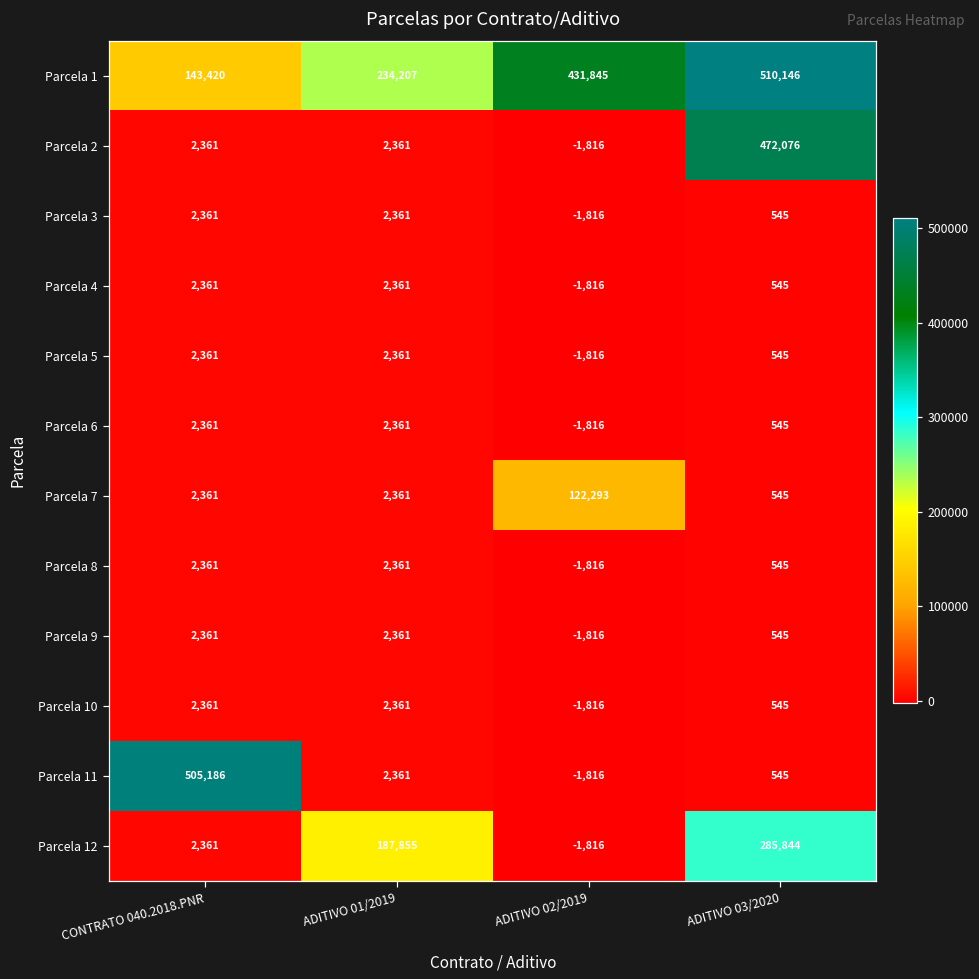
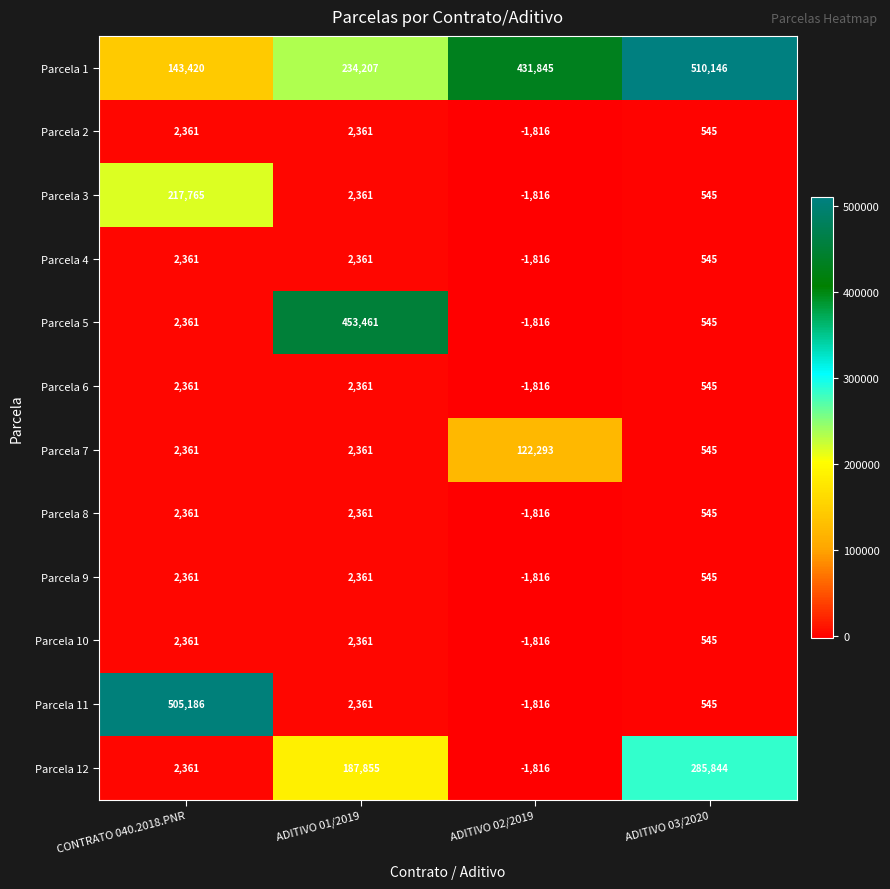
  {
    "Parcela 1": {
      "CONTRATO 040.2018.PNR": "143,420",
      "ADITIVO 01/2019": "234,207",
      "ADITIVO 02/2019": "431,845",
      "ADITIVO 03/2020": "510,146"
    },
    "Parcela 2": {
      "CONTRATO 040.2018.PNR": "2,361",
      "ADITIVO 01/2019": "2,361",
      "ADITIVO 02/2019": "-1,816",
-     "ADITIVO 03/2020": "472,076"
+     "ADITIVO 03/2020": "545"
    },
    "Parcela 3": {
-     "CONTRATO 040.2018.PNR": "2,361",
+     "CONTRATO 040.2018.PNR": "217,765",
      "ADITIVO 01/2019": "2,361",
      "ADITIVO 02/2019": "-1,816",
      "ADITIVO 03/2020": "545"
    },
    "Parcela 4": {
      "CONTRATO 040.2018.PNR": "2,361",
      "ADITIVO 01/2019": "2,361",
      "ADITIVO 02/2019": "-1,816",
      "ADITIVO 03/2020": "545"
    },
    "Parcela 5": {
      "CONTRATO 040.2018.PNR": "2,361",
-     "ADITIVO 01/2019": "2,361",
+     "ADITIVO 01/2019": "453,461",
      "ADITIVO 02/2019": "-1,816",
      "ADITIVO 03/2020": "545"
    },
    "Parcela 6": {
      "CONTRATO 040.2018.PNR": "2,361",
      "ADITIVO 01/2019": "2,361",
      "ADITIVO 02/2019": "-1,816",
      "ADITIVO 03/2020": "545"
    },
    "Parcela 7": {
      "CONTRATO 040.2018.PNR": "2,361",
      "ADITIVO 01/2019": "2,361",
      "ADITIVO 02/2019": "122,293",
      "ADITIVO 03/2020": "545"
    },
    "Parcela 8": {
      "CONTRATO 040.2018.PNR": "2,361",
      "ADITIVO 01/2019": "2,361",
      "ADITIVO 02/2019": "-1,816",
      "ADITIVO 03/2020": "545"
    },
    "Parcela 9": {
      "CONTRATO 040.2018.PNR": "2,361",
      "ADITIVO 01/2019": "2,361",
      "ADITIVO 02/2019": "-1,816",
      "ADITIVO 03/2020": "545"
    },
    "Parcela 10": {
      "CONTRATO 040.2018.PNR": "2,361",
      "ADITIVO 01/2019": "2,361",
      "ADITIVO 02/2019": "-1,816",
      "ADITIVO 03/2020": "545"
    },
    "Parcela 11": {
      "CONTRATO 040.2018.PNR": "505,186",
      "ADITIVO 01/2019": "2,361",
      "ADITIVO 02/2019": "-1,816",
      "ADITIVO 03/2020": "545"
    },
    "Parcela 12": {
      "CONTRATO 040.2018.PNR": "2,361",
      "ADITIVO 01/2019": "187,855",
      "ADITIVO 02/2019": "-1,816",
      "ADITIVO 03/2020": "285,844"
    }
  }
